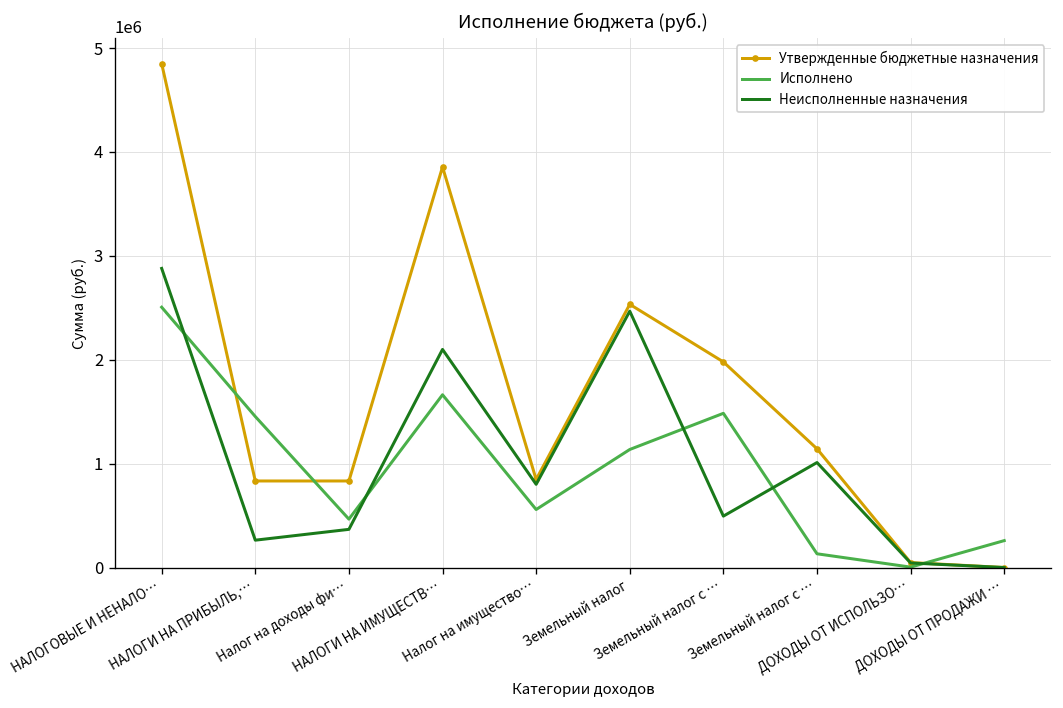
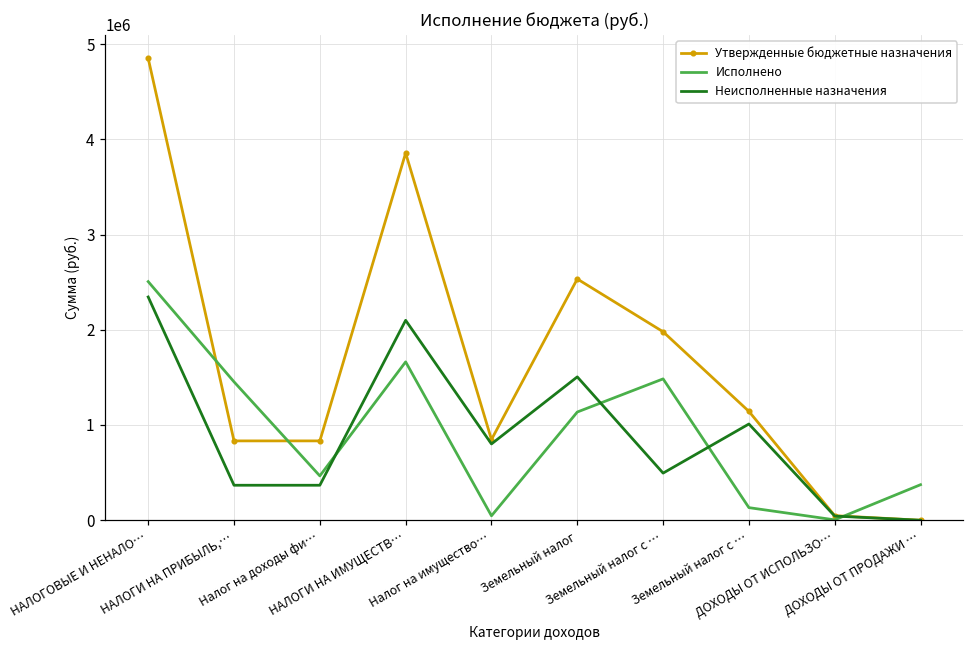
  {
    "Утвержденные бюджетные назначения": {
      "НАЛОГОВЫЕ И НЕНАЛО…": 4800000,
      "НАЛОГИ НА ПРИБЫЛЬ,…": 800000,
      "Налог на доходы фи…": 800000,
      "НАЛОГИ НА ИМУЩЕСТВ…": 3900000,
      "Налог на имущество…": 800000,
      "Земельный налог": 2500000
    },
    "Исполнено": {
      "НАЛОГОВЫЕ И НЕНАЛО…": 2500000,
      "НАЛОГИ НА ПРИБЫЛЬ,…": 1500000,
      "Налог на доходы фи…": 500000,
      "НАЛОГИ НА ИМУЩЕСТВ…": 1700000,
-     "Налог на имущество…": 600000,
+     "Налог на имущество…": 0,
      "Земельный налог": 1100000,
      "ДОХОДЫ ОТ ИСПОЛЬЗО…": 0,
-     "ДОХОДЫ ОТ ПРОДАЖИ …": 300000
+     "ДОХОДЫ ОТ ПРОДАЖИ …": 400000
    },
    "Неисполненные назначения": {
-     "НАЛОГОВЫЕ И НЕНАЛО…": 2900000,
-     "НАЛОГИ НА ПРИБЫЛЬ,…": 300000,
+     "НАЛОГОВЫЕ И НЕНАЛО…": 2300000,
+     "НАЛОГИ НА ПРИБЫЛЬ,…": 400000,
      "Налог на доходы фи…": 400000,
      "НАЛОГИ НА ИМУЩЕСТВ…": 2100000,
      "Налог на имущество…": 800000,
-     "Земельный налог": 2500000
+     "Земельный налог": 1500000
    }
  }
